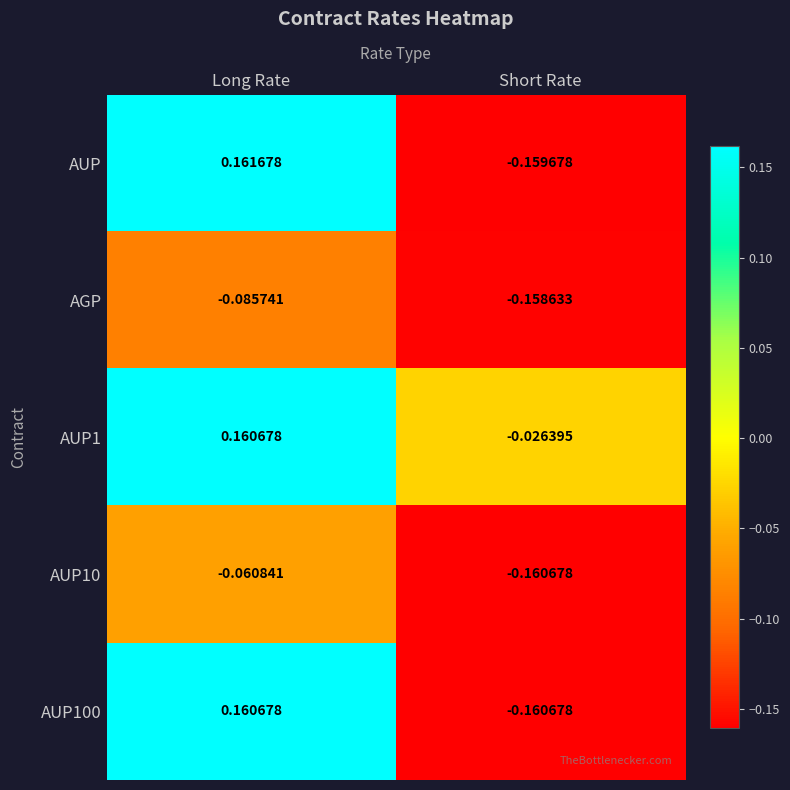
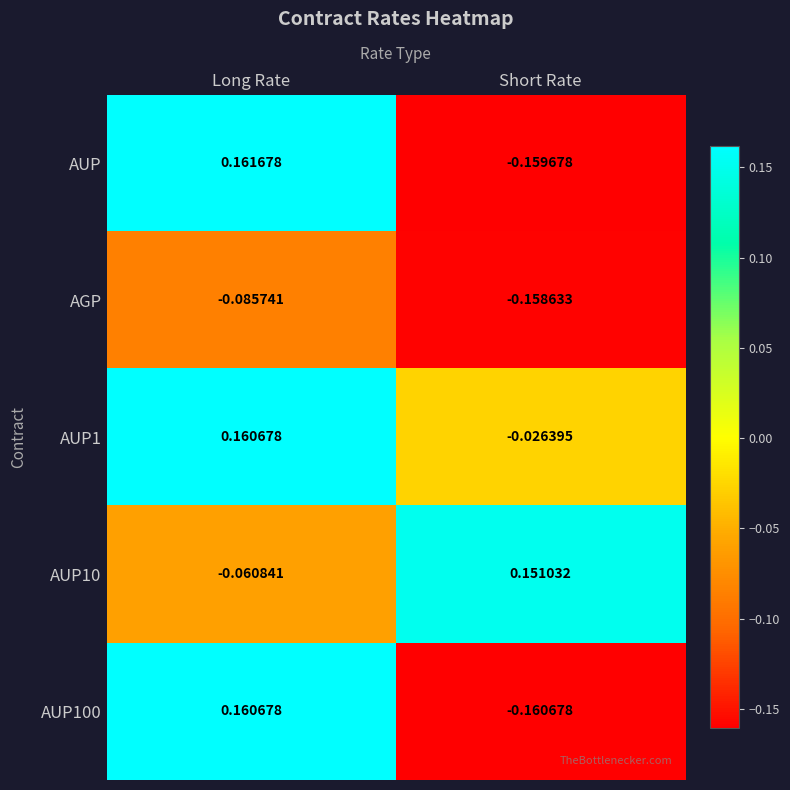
  {
    "AUP": {
      "Long Rate": 0.161678,
      "Short Rate": -0.159678
    },
    "AGP": {
      "Long Rate": -0.085741,
      "Short Rate": -0.158633
    },
    "AUP1": {
      "Long Rate": 0.160678,
      "Short Rate": -0.026395
    },
    "AUP10": {
      "Long Rate": -0.060841,
-     "Short Rate": -0.160678
+     "Short Rate": 0.151032
    },
    "AUP100": {
      "Long Rate": 0.160678
    }
  }
